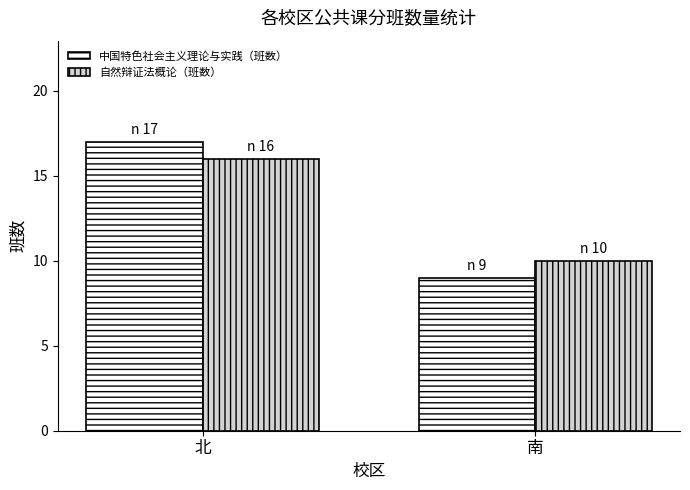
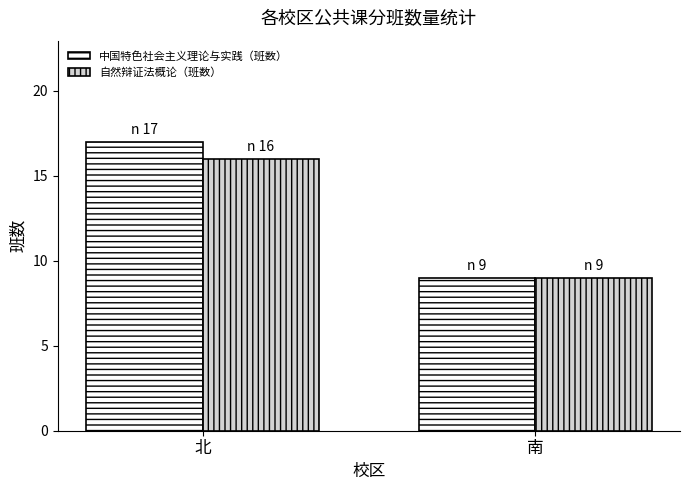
  {
    "中国特色社会主义理论与实践（班数）": {
      "北": 17,
      "南": 9
    },
    "自然辩证法概论（班数）": {
      "北": 16,
-     "南": 10
+     "南": 9
    }
  }
